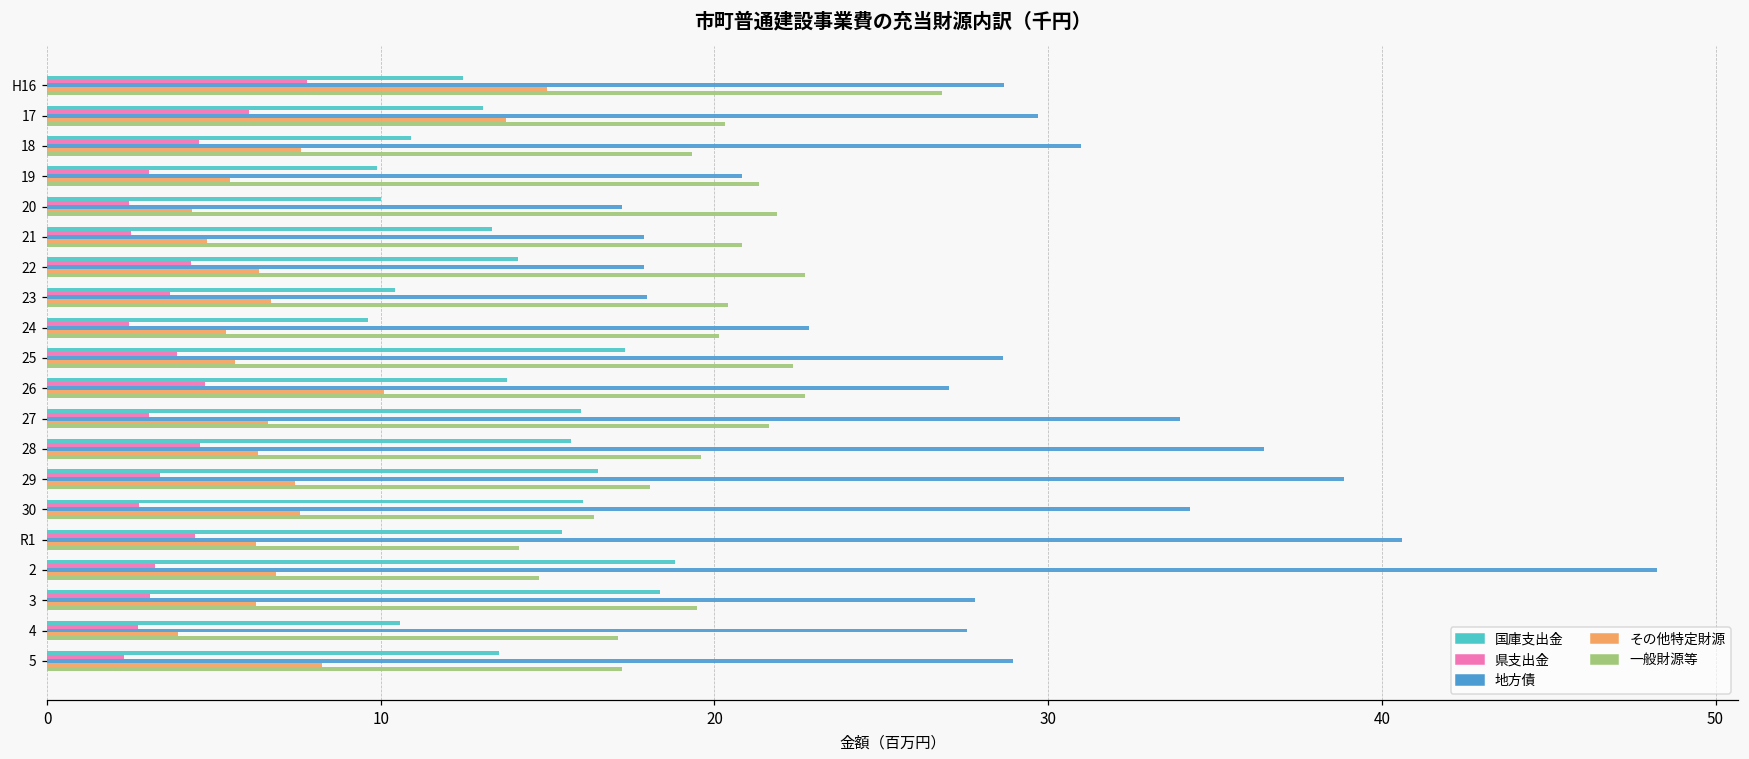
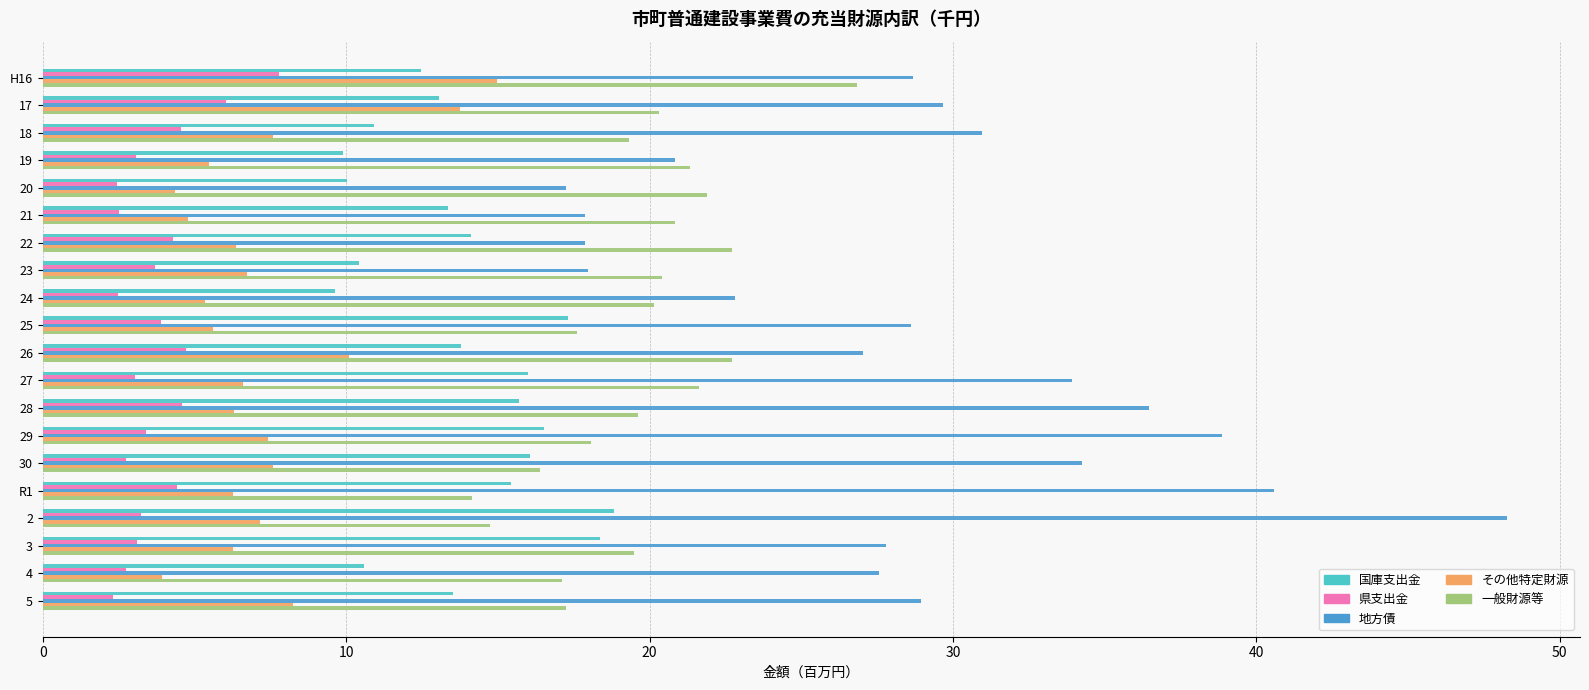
  {
    "県支出金": {
      "H16": 7.8,
      "17": 6.0,
      "18": 4.6,
      "19": 3.1,
      "20": 2.5,
      "21": 2.5,
      "22": 4.3,
      "23": 3.7,
      "24": 2.5,
      "25": 3.9,
      "26": 4.7,
      "27": 3.0,
      "28": 4.6,
      "29": 3.4,
      "30": 2.7,
      "R1": 4.4,
      "2": 3.2,
      "3": 3.1,
      "4": 2.7,
      "5": 2.3
    },
    "その他特定財源": {
      "H16": 15.0,
      "17": 13.8,
      "18": 7.6,
      "19": 5.5,
      "20": 4.4,
      "21": 4.8,
      "22": 6.4,
      "23": 6.7,
      "24": 5.4,
      "25": 5.6,
      "26": 10.1,
      "27": 6.6,
      "28": 6.3,
      "29": 7.4,
      "30": 7.6,
      "R1": 6.3,
-     "2": 6.8,
+     "2": 7.2,
      "3": 6.3,
      "4": 3.9,
      "5": 8.2
    },
    "一般財源等": {
      "H16": 26.8,
      "17": 20.3,
      "18": 19.3,
      "19": 21.3,
      "20": 21.9,
      "21": 20.8,
      "22": 22.7,
      "23": 20.4,
      "24": 20.1,
-     "25": 22.3,
+     "25": 17.6,
      "26": 22.7,
      "27": 21.6,
      "28": 19.6,
      "29": 18.1,
      "30": 16.4,
      "R1": 14.2,
      "2": 14.7,
      "3": 19.5,
      "4": 17.1,
      "5": 17.2
    }
  }
